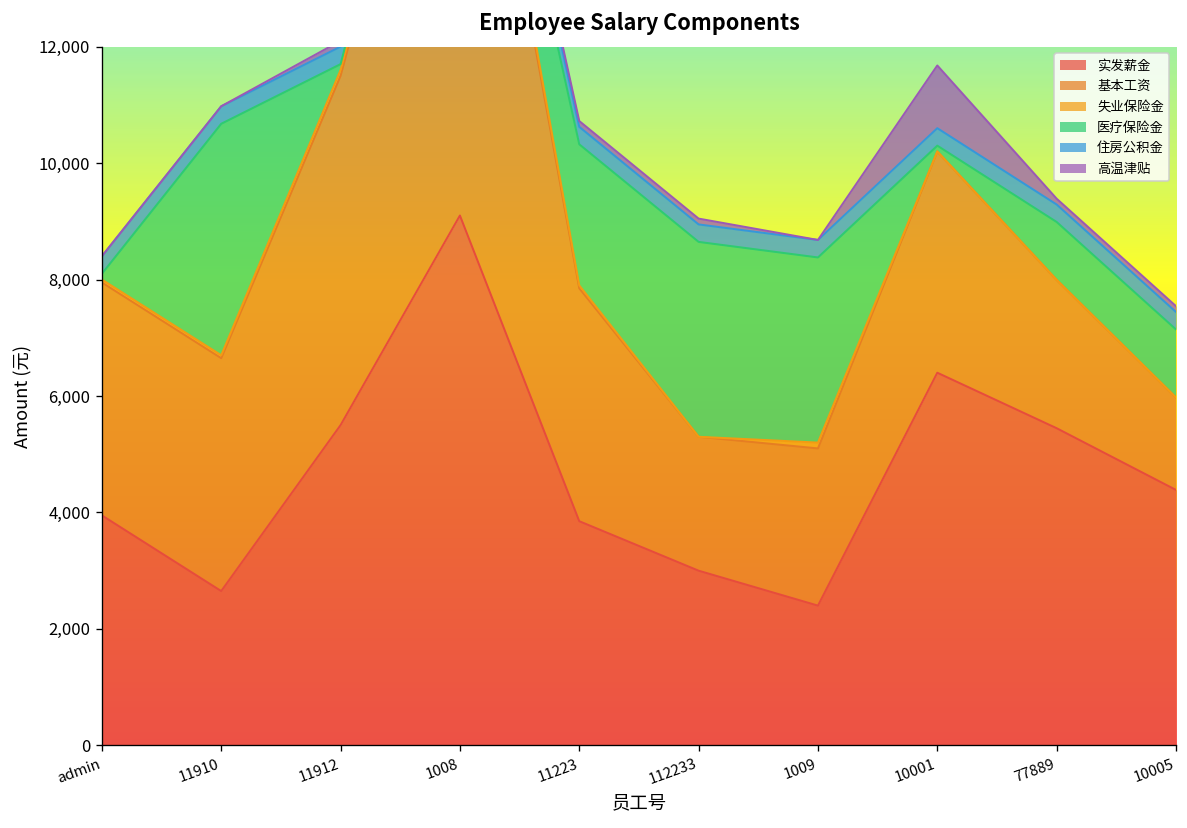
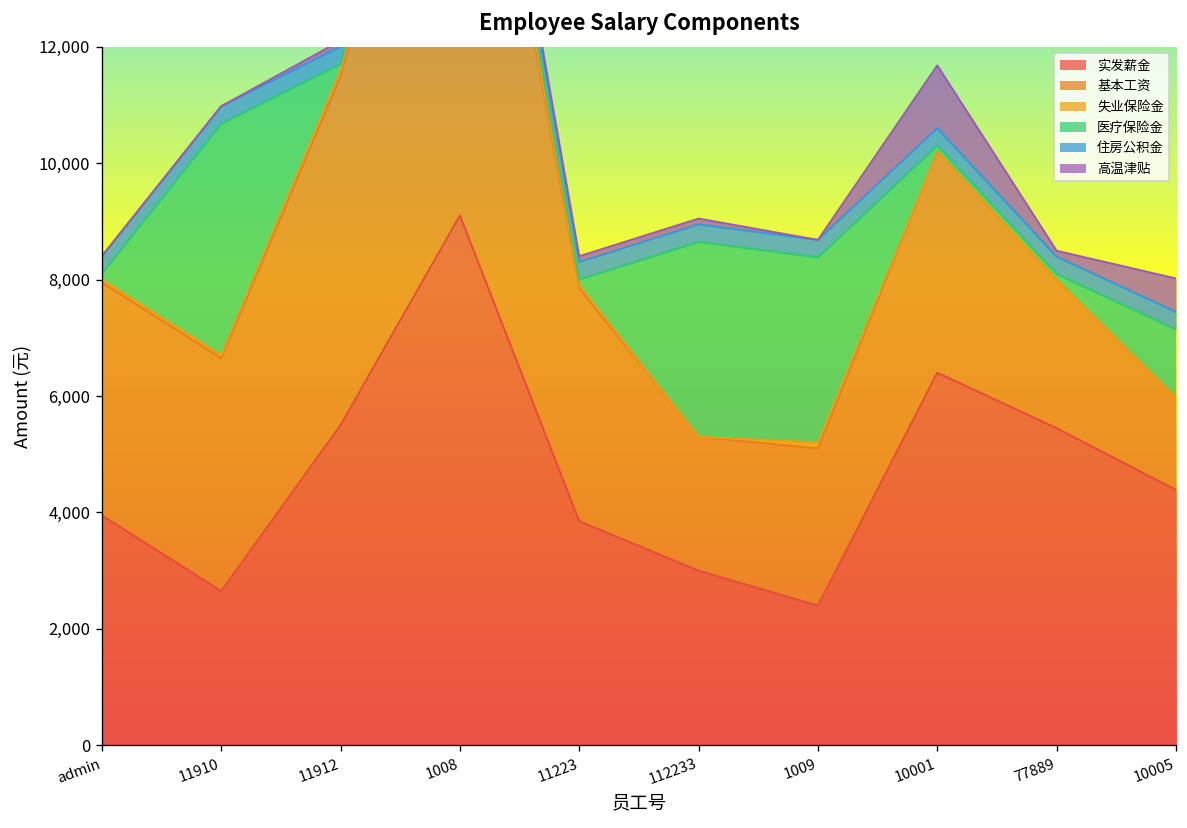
  {
    "医疗保险金": {
      "admin": "100",
      "11910": "4,000",
      "11912": "100",
-     "11223": "2,400",
+     "11223": "100",
      "112233": "3,300",
      "1009": "3,200",
      "10001": "100",
-     "77889": "1,000",
+     "77889": "100",
      "10005": "1,200"
    },
    "住房公积金": {
      "11912": "300",
      "11223": "300",
      "112233": "300",
      "10001": "300",
      "77889": "300",
      "10005": "300"
    },
    "高温津贴": {
      "11223": "100",
      "112233": "100",
      "10001": "1,100",
      "77889": "100",
-     "10005": "100"
+     "10005": "600"
    }
  }
